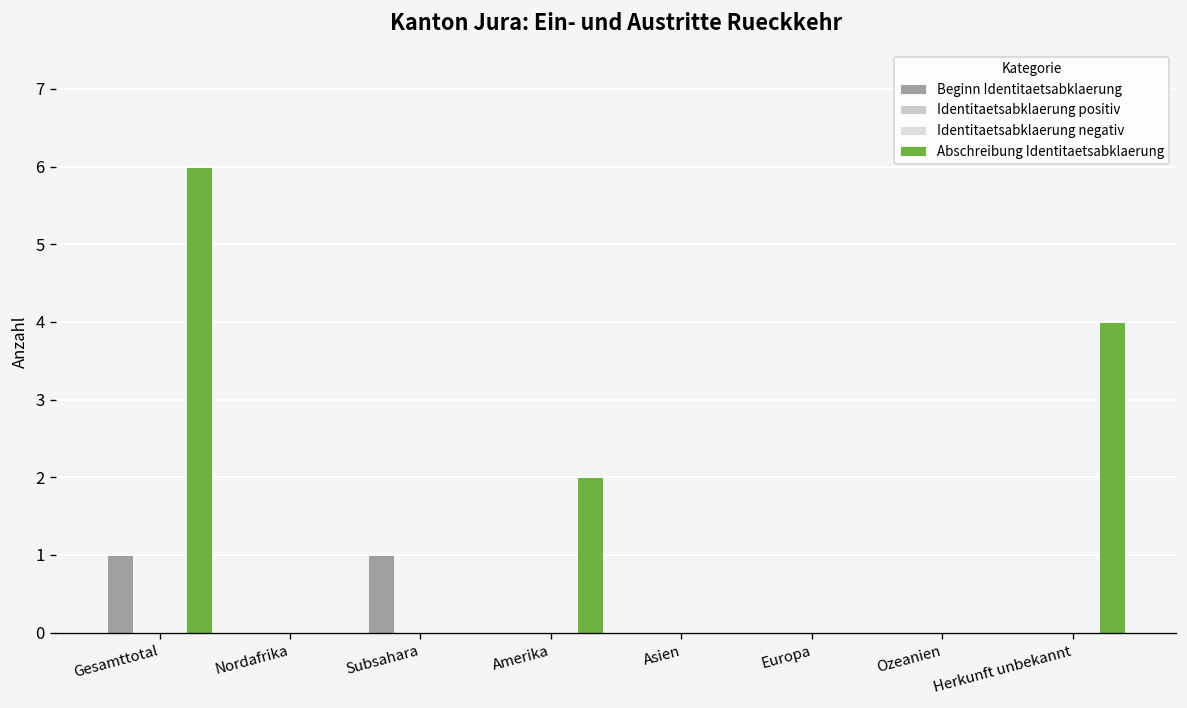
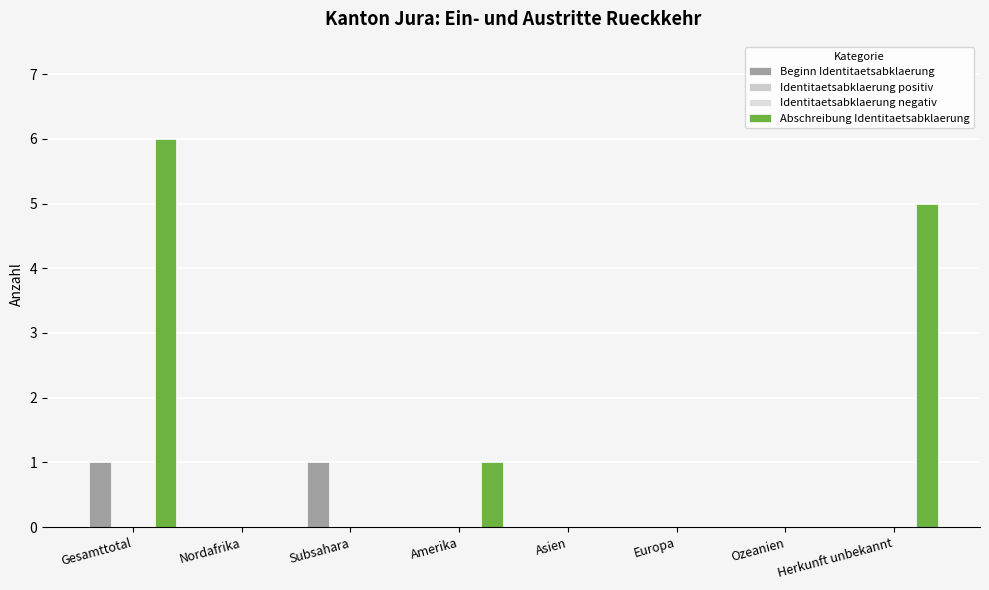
  {
    "Beginn Identitaetsabklaerung": {
      "Gesamttotal": 1,
      "Nordafrika": 0,
      "Subsahara": 1,
      "Amerika": 0,
      "Asien": 0,
      "Europa": 0,
      "Ozeanien": 0,
      "Herkunft unbekannt": 0
    },
    "Abschreibung Identitaetsabklaerung": {
      "Gesamttotal": 6,
      "Nordafrika": 0,
      "Subsahara": 0,
-     "Amerika": 2,
+     "Amerika": 1,
      "Asien": 0,
      "Europa": 0,
      "Ozeanien": 0,
-     "Herkunft unbekannt": 4
+     "Herkunft unbekannt": 5
    }
  }
